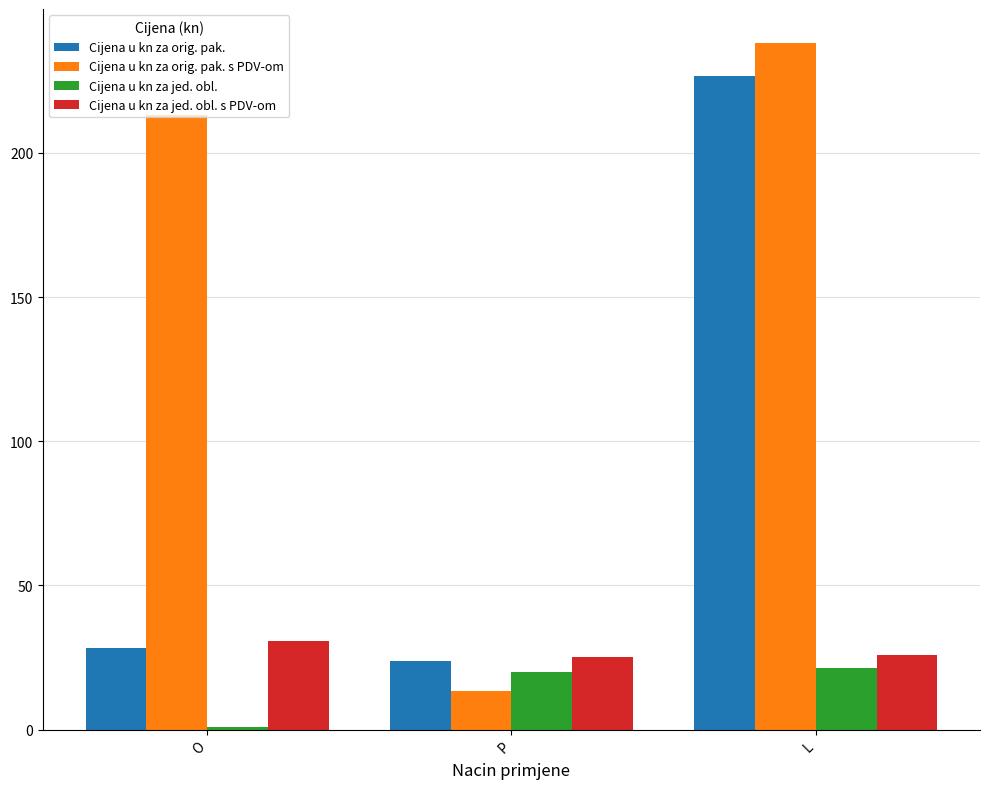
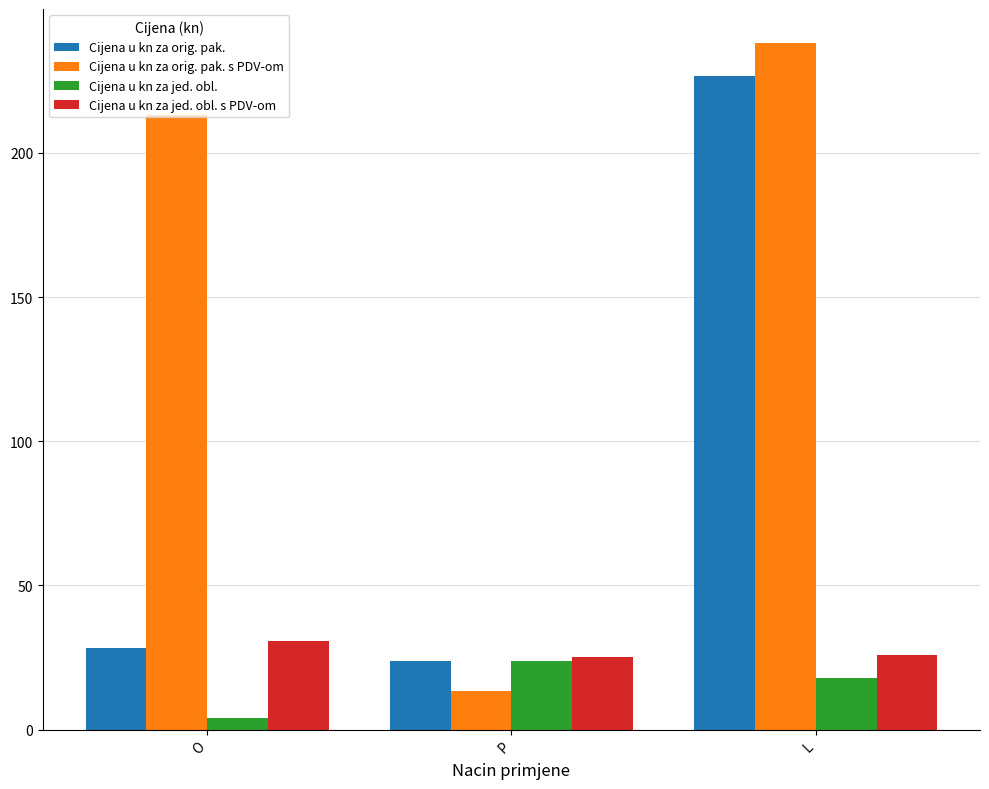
  {
    "Cijena u kn za orig. pak.": {
      "O": 28,
      "P": 24,
      "L": 227
    },
    "Cijena u kn za orig. pak. s PDV-om": {
      "P": 13,
      "L": 238
    },
    "Cijena u kn za jed. obl.": {
-     "O": 1,
-     "P": 20,
-     "L": 21
+     "O": 4,
+     "P": 24,
+     "L": 18
    },
    "Cijena u kn za jed. obl. s PDV-om": {
      "O": 31,
      "P": 25,
      "L": 26
    }
  }
